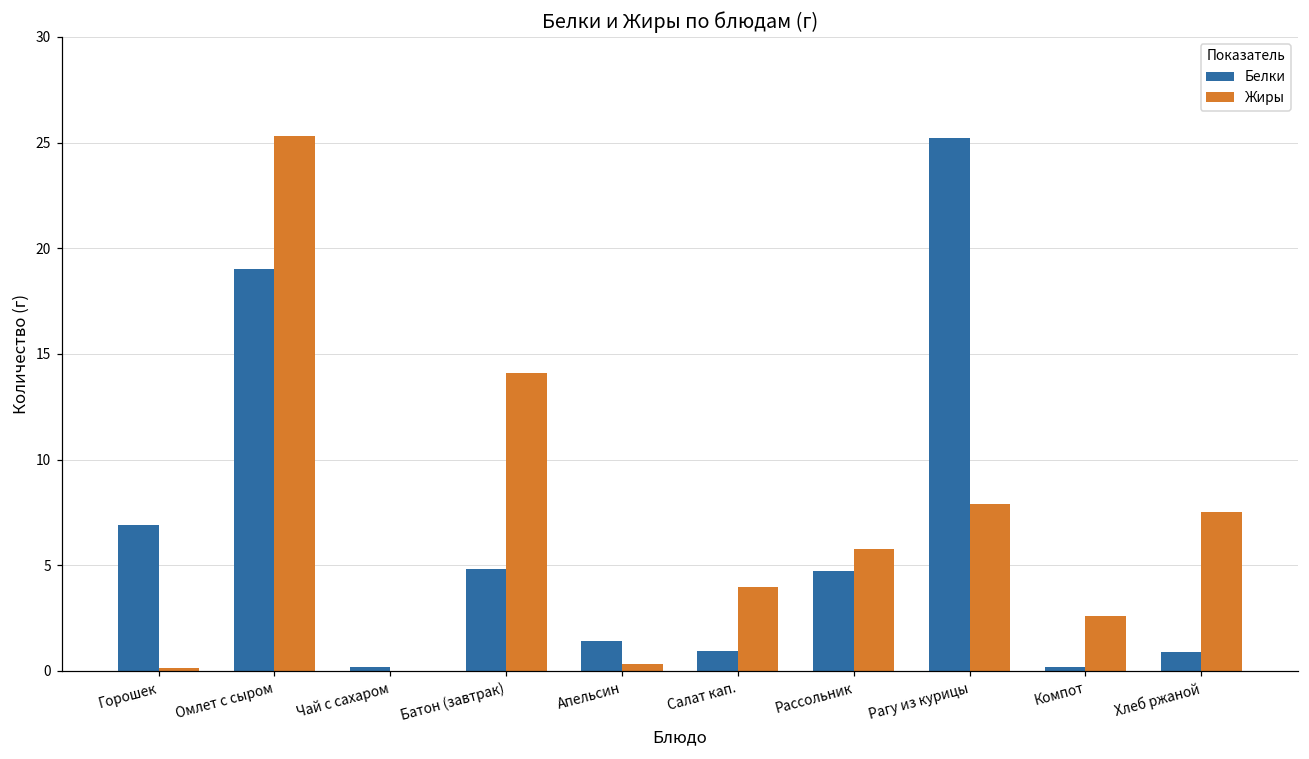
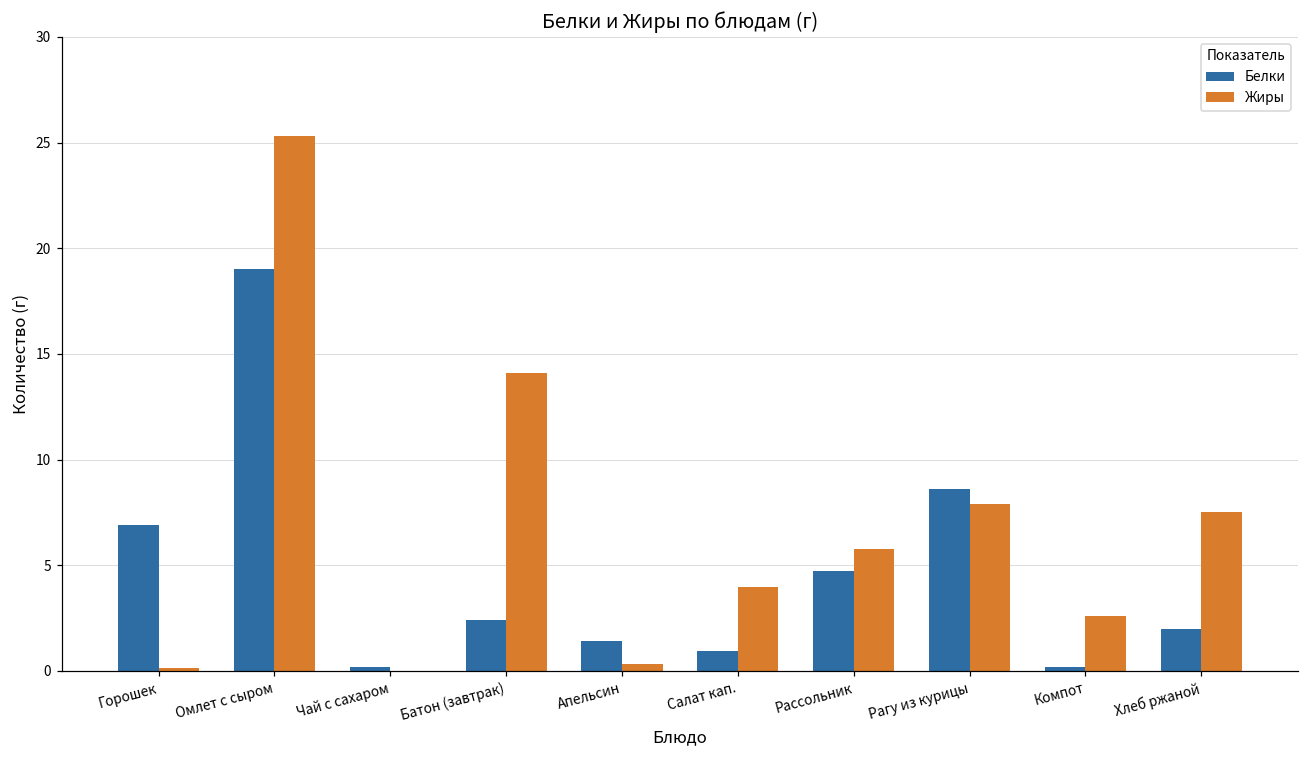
  {
    "Белки": {
      "Горошек": 6.9,
      "Омлет с сыром": 19.0,
      "Чай с сахаром": 0.2,
-     "Батон (завтрак)": 4.8,
+     "Батон (завтрак)": 2.4,
      "Апельсин": 1.4,
      "Салат кап.": 1.0,
      "Рассольник": 4.7,
-     "Рагу из курицы": 25.2,
+     "Рагу из курицы": 8.6,
      "Компот": 0.2,
-     "Хлеб ржаной": 0.9
+     "Хлеб ржаной": 2.0
    },
    "Жиры": {
      "Омлет с сыром": 25.3,
      "Чай с сахаром": 0.0,
      "Батон (завтрак)": 14.1,
      "Апельсин": 0.3,
      "Салат кап.": 4.0,
      "Рассольник": 5.8,
      "Рагу из курицы": 7.9,
      "Компот": 2.6,
      "Хлеб ржаной": 7.5
    }
  }
